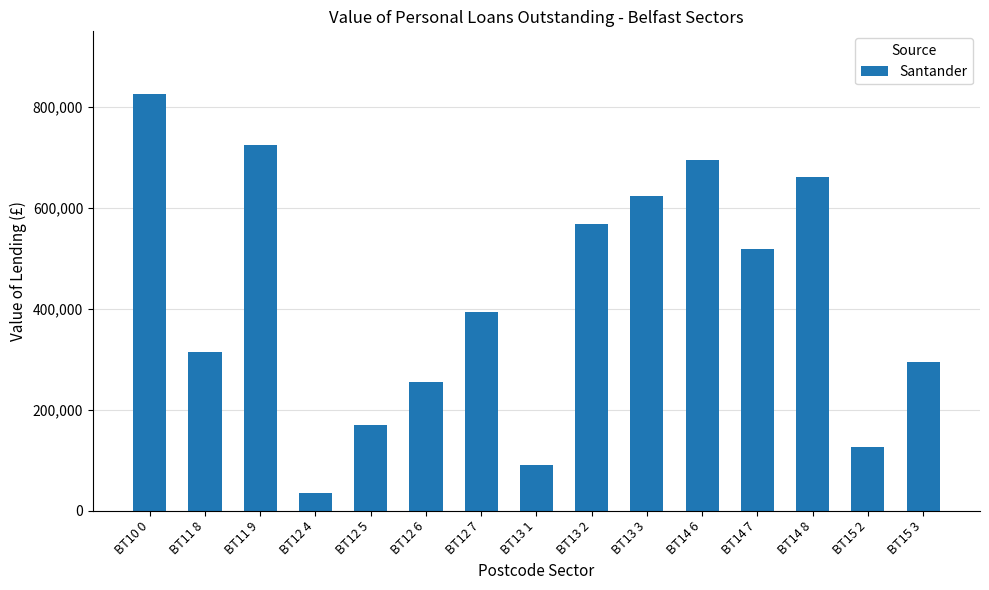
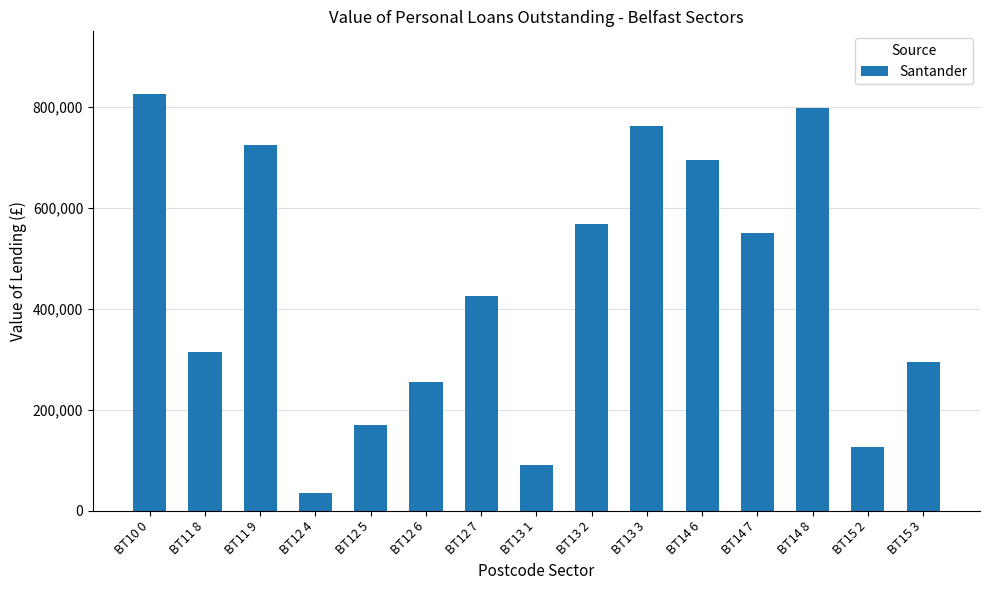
  {
    "BT10 0": "830,000",
    "BT11 8": "310,000",
    "BT11 9": "730,000",
    "BT12 4": "40,000",
    "BT12 5": "170,000",
    "BT12 6": "260,000",
-   "BT12 7": "390,000",
+   "BT12 7": "430,000",
    "BT13 1": "90,000",
    "BT13 2": "570,000",
-   "BT13 3": "620,000",
+   "BT13 3": "760,000",
    "BT14 6": "700,000",
-   "BT14 7": "520,000",
-   "BT14 8": "660,000",
+   "BT14 7": "550,000",
+   "BT14 8": "800,000",
    "BT15 2": "130,000",
    "BT15 3": "290,000"
  }
